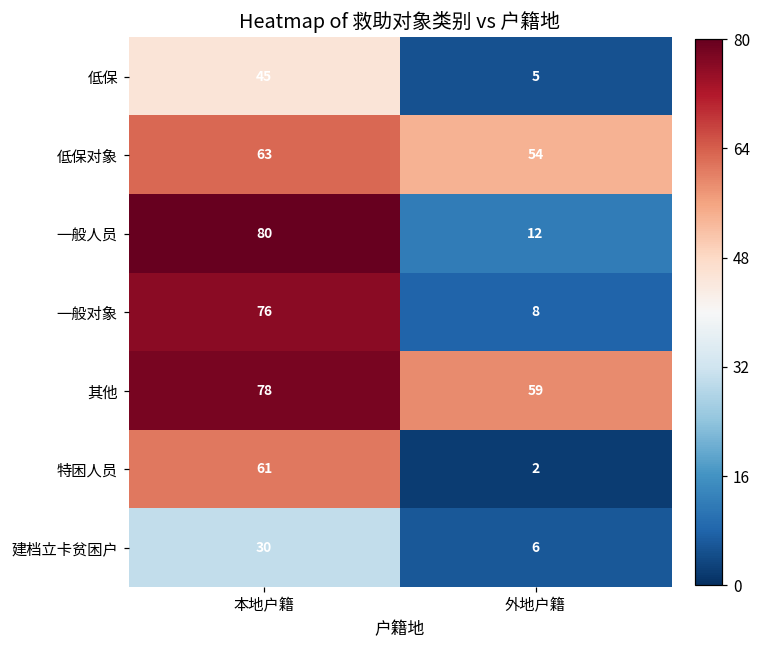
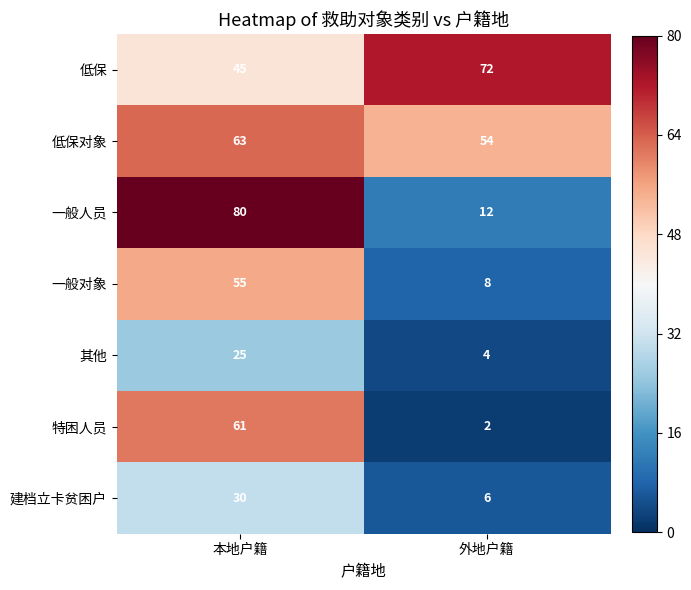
  {
    "低保": {
-     "外地户籍": 5
+     "外地户籍": 72
    },
    "低保对象": {
      "本地户籍": 63,
      "外地户籍": 54
    },
    "一般人员": {
      "本地户籍": 80,
      "外地户籍": 12
    },
    "一般对象": {
-     "本地户籍": 76,
+     "本地户籍": 55,
      "外地户籍": 8
    },
    "其他": {
-     "本地户籍": 78,
-     "外地户籍": 59
+     "本地户籍": 25,
+     "外地户籍": 4
    },
    "特困人员": {
      "本地户籍": 61,
      "外地户籍": 2
    },
    "建档立卡贫困户": {
      "本地户籍": 30,
      "外地户籍": 6
    }
  }
